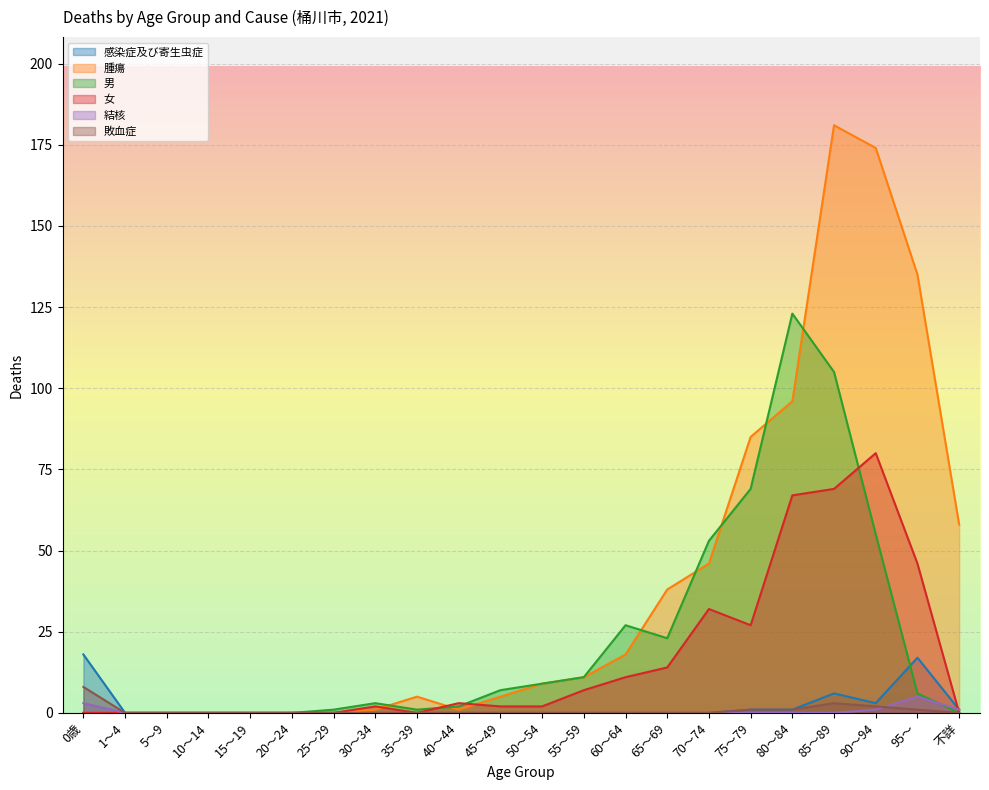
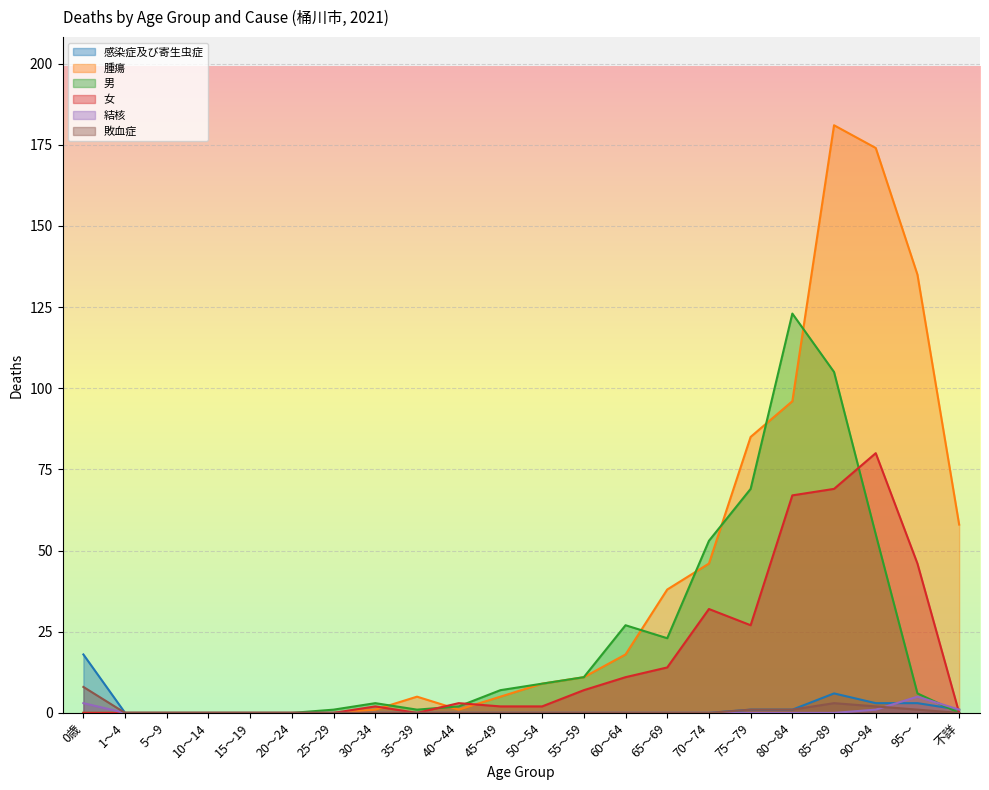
  {
    "感染症及び寄生虫症": {
      "0歳": 18,
      "85～89": 6,
      "90～94": 3,
-     "95～": 17
+     "95～": 3
    },
    "男": {
      "25～29": 1,
      "30～34": 3,
      "35～39": 1,
      "40～44": 2,
      "45～49": 7,
      "60～64": 27,
      "65～69": 23,
      "70～74": 53,
      "75～79": 69,
      "80～84": 123,
      "85～89": 105,
      "90～94": 55,
      "95～": 6
    },
    "結核": {
      "0歳": 3,
      "75～79": 0,
      "80～84": 0,
      "85～89": 0,
      "90～94": 1,
      "95～": 5
    }
  }
